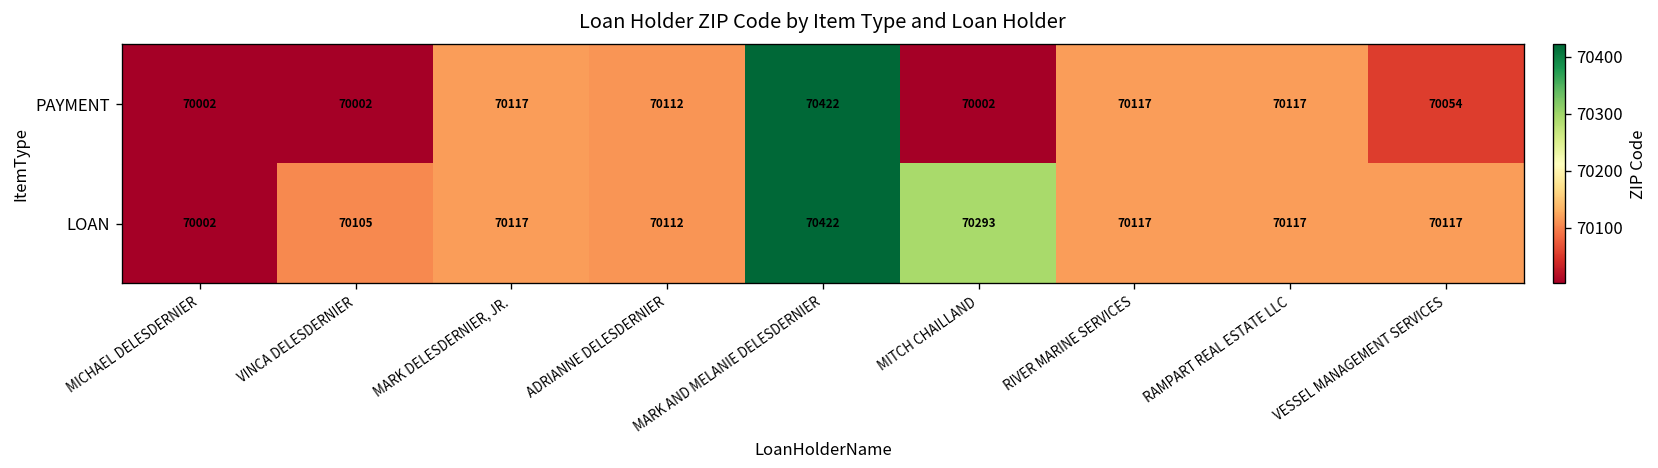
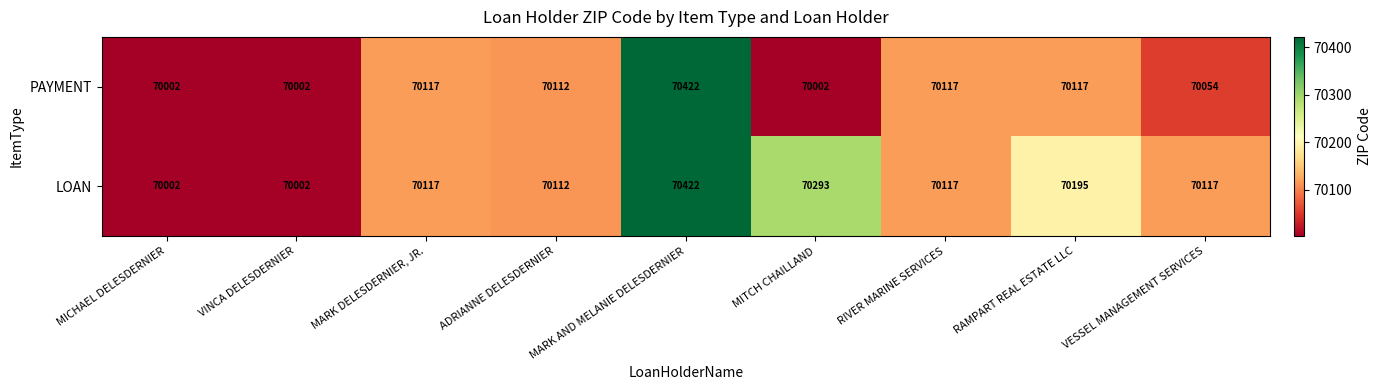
  {
    "PAYMENT": {
      "MICHAEL DELESDERNIER": 70002,
      "VINCA DELESDERNIER": 70002,
      "MARK DELESDERNIER, JR.": 70117,
      "ADRIANNE DELESDERNIER": 70112,
      "MARK AND MELANIE DELESDERNIER": 70422,
      "MITCH CHAILLAND": 70002,
      "RIVER MARINE SERVICES": 70117,
      "RAMPART REAL ESTATE LLC": 70117,
      "VESSEL MANAGEMENT SERVICES": 70054
    },
    "LOAN": {
      "MICHAEL DELESDERNIER": 70002,
-     "VINCA DELESDERNIER": 70105,
+     "VINCA DELESDERNIER": 70002,
      "MARK DELESDERNIER, JR.": 70117,
      "ADRIANNE DELESDERNIER": 70112,
      "MARK AND MELANIE DELESDERNIER": 70422,
      "MITCH CHAILLAND": 70293,
      "RIVER MARINE SERVICES": 70117,
-     "RAMPART REAL ESTATE LLC": 70117,
+     "RAMPART REAL ESTATE LLC": 70195,
      "VESSEL MANAGEMENT SERVICES": 70117
    }
  }
